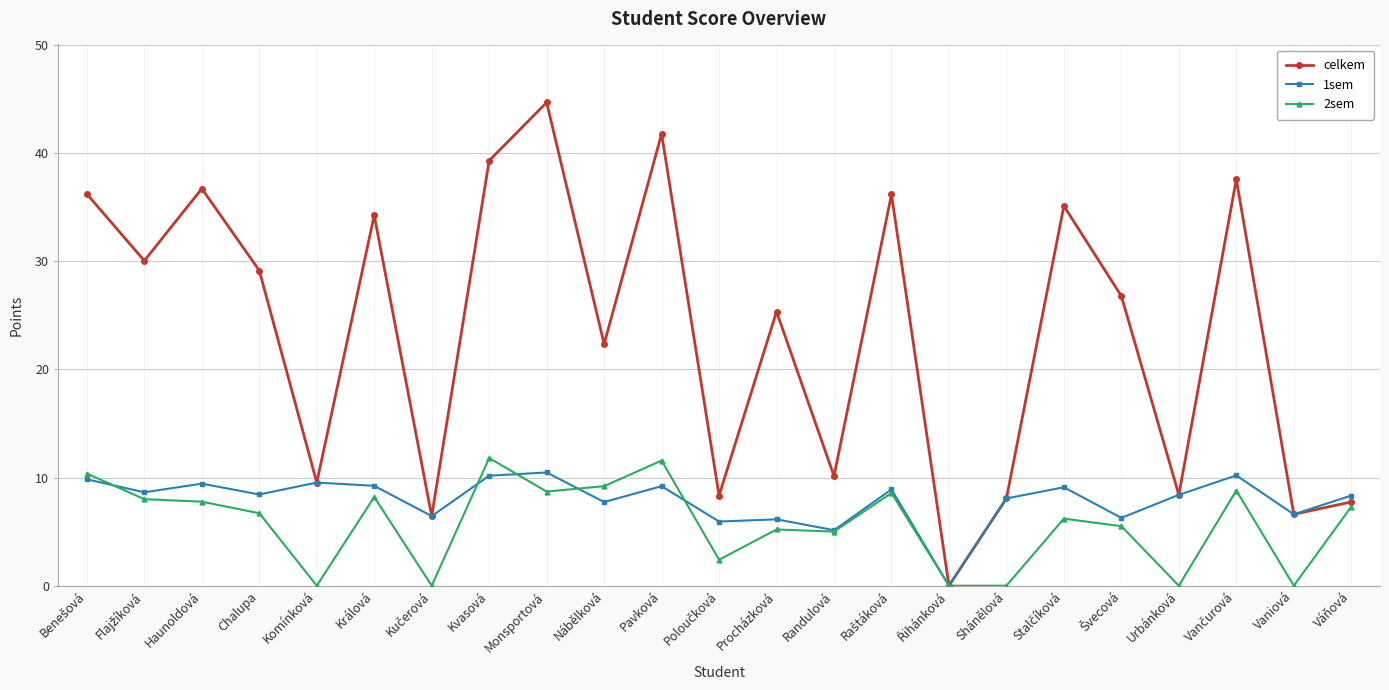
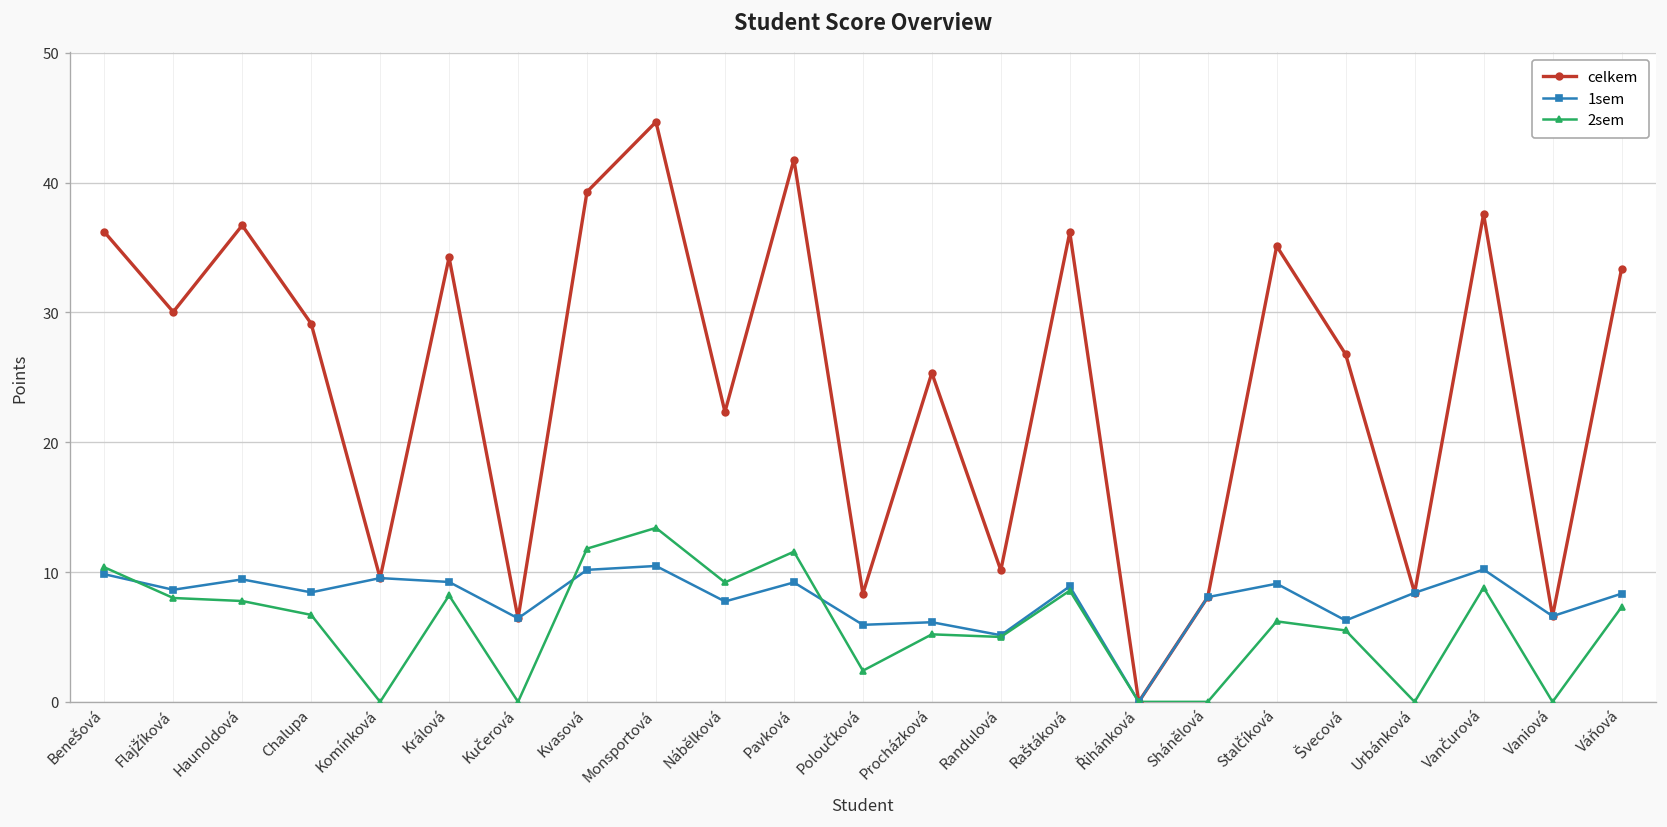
  {
    "celkem": {
      "Benešová": 36.2,
      "Flajžíková": 30.0,
      "Haunoldová": 36.7,
      "Chalupa": 29.1,
      "Králová": 34.2,
      "Kvasová": 39.3,
      "Monsportová": 44.7,
      "Nábělková": 22.3,
      "Pavková": 41.8,
      "Poloučková": 8.3,
      "Procházková": 25.3,
      "Randulová": 10.1,
      "Raštáková": 36.2,
      "Stalčíková": 35.1,
      "Švecová": 26.8,
      "Vančurová": 37.6,
-     "Váňová": 7.7
+     "Váňová": 33.3
    },
    "1sem": {
      "Benešová": 9.8,
      "Flajžíková": 8.6,
      "Haunoldová": 9.4,
      "Chalupa": 8.4,
      "Králová": 9.2,
      "Kvasová": 10.2,
      "Monsportová": 10.5,
      "Nábělková": 7.7,
      "Pavková": 9.2,
      "Poloučková": 5.9,
      "Procházková": 6.1,
      "Raštáková": 8.9,
      "Stalčíková": 9.1,
      "Švecová": 6.3,
      "Vančurová": 10.2,
      "Váňová": 8.3
    },
    "2sem": {
      "Benešová": 10.4,
      "Flajžíková": 8.0,
      "Haunoldová": 7.8,
      "Chalupa": 6.7,
      "Komínková": 0.0,
      "Králová": 8.2,
      "Kučerová": 0.0,
      "Kvasová": 11.8,
-     "Monsportová": 8.7,
+     "Monsportová": 13.4,
      "Nábělková": 9.2,
      "Pavková": 11.6,
      "Poloučková": 2.4,
      "Procházková": 5.2,
      "Raštáková": 8.6,
      "Shánělová": 0.0,
      "Stalčíková": 6.2,
      "Švecová": 5.5,
      "Urbánková": 0.0,
      "Vančurová": 8.8,
      "Vaniová": 0.0,
      "Váňová": 7.3
    }
  }
